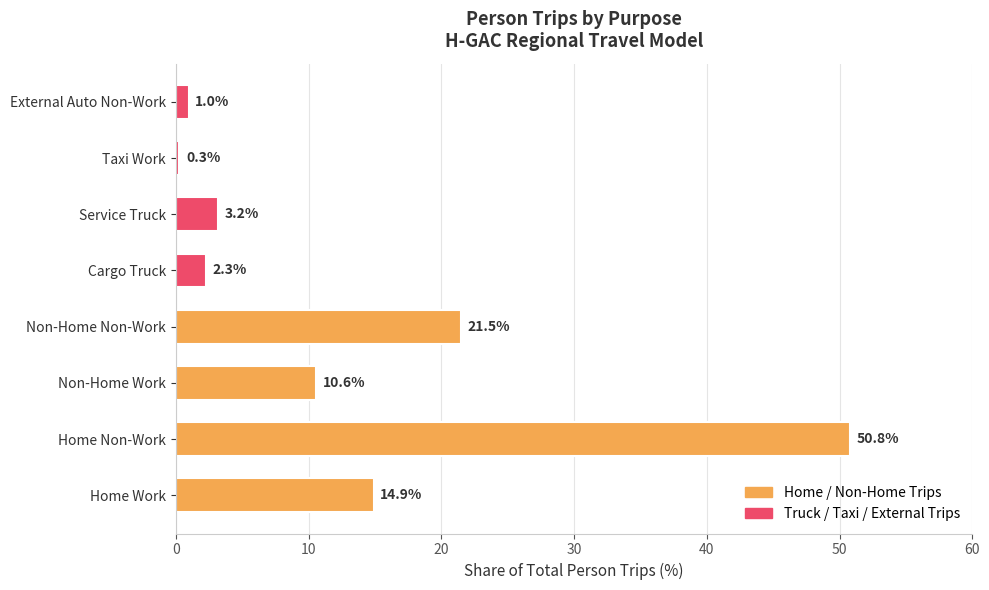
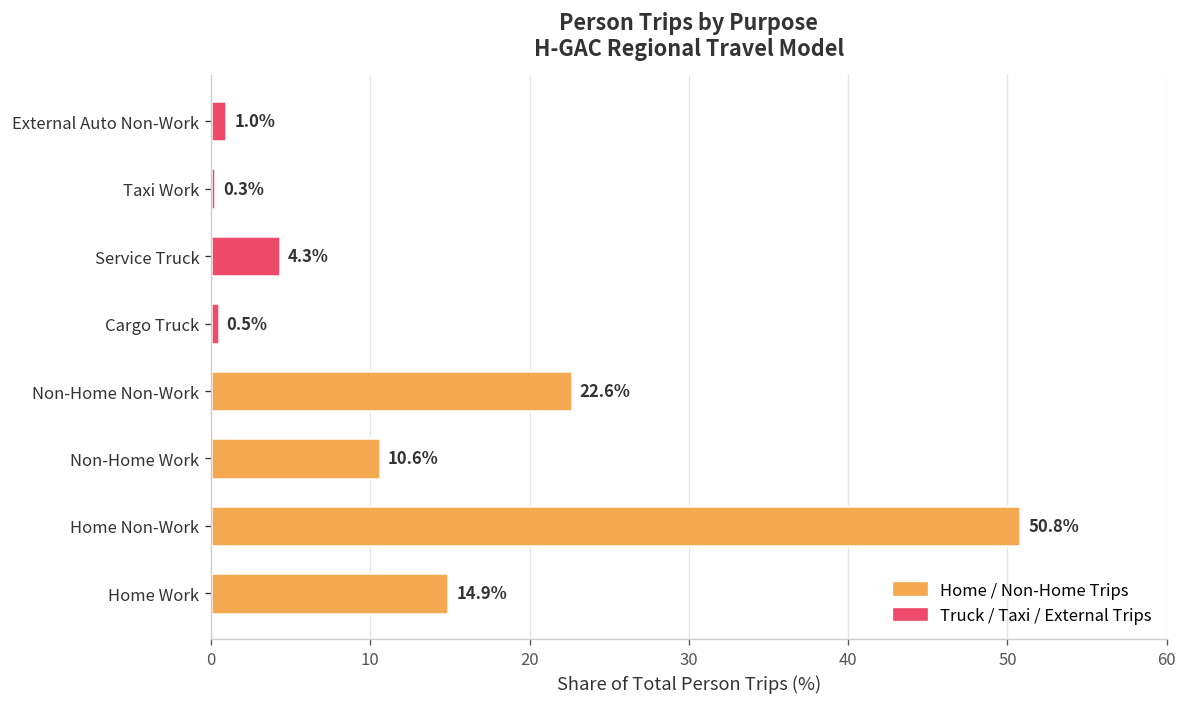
  {
    "External Auto Non-Work": "1.0%",
    "Taxi Work": "0.3%",
-   "Service Truck": "3.2%",
-   "Cargo Truck": "2.3%",
-   "Non-Home Non-Work": "21.5%",
+   "Service Truck": "4.3%",
+   "Cargo Truck": "0.5%",
+   "Non-Home Non-Work": "22.6%",
    "Non-Home Work": "10.6%",
    "Home Non-Work": "50.8%",
    "Home Work": "14.9%"
  }
